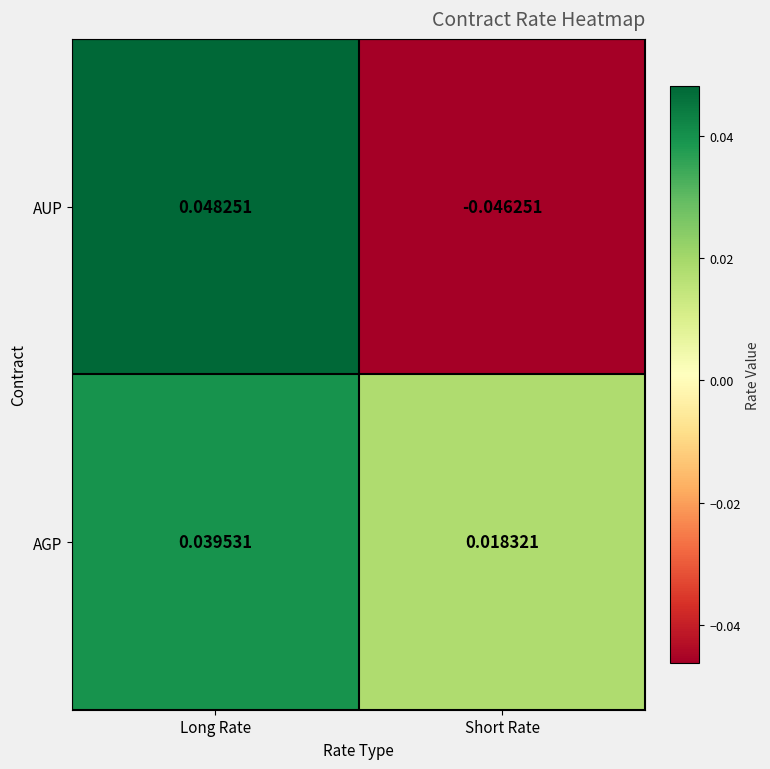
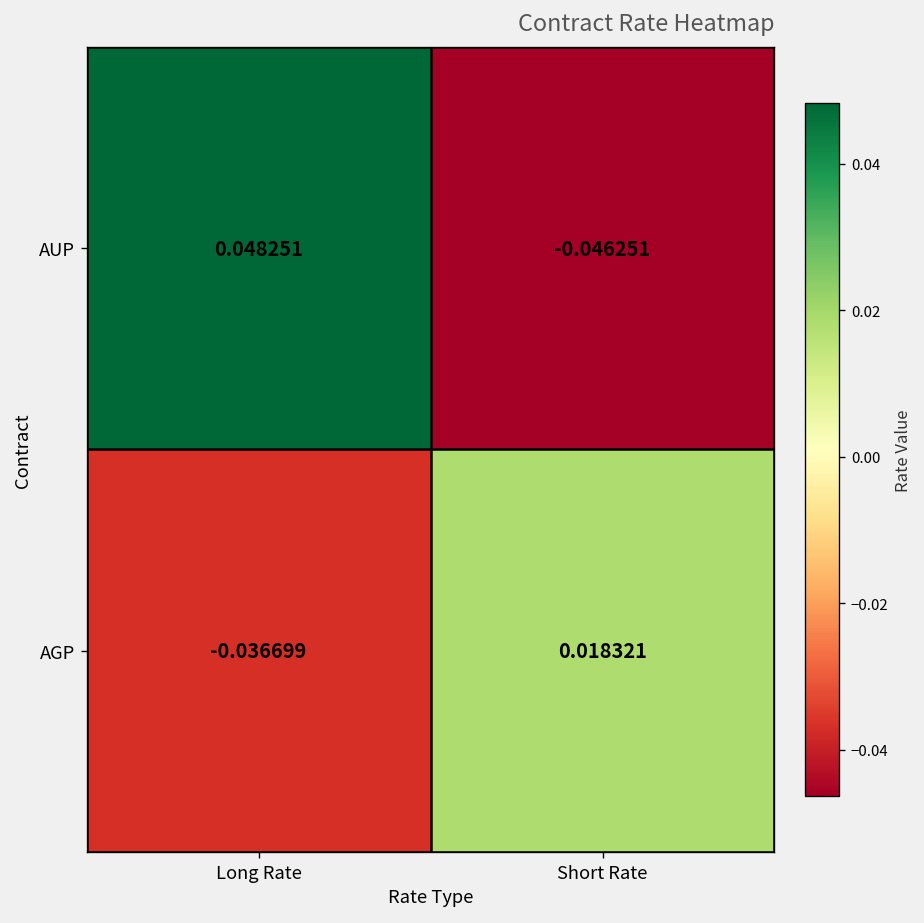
  {
    "AUP": {
      "Long Rate": 0.048251,
      "Short Rate": -0.046251
    },
    "AGP": {
-     "Long Rate": 0.039531,
+     "Long Rate": -0.036699,
      "Short Rate": 0.018321
    }
  }
